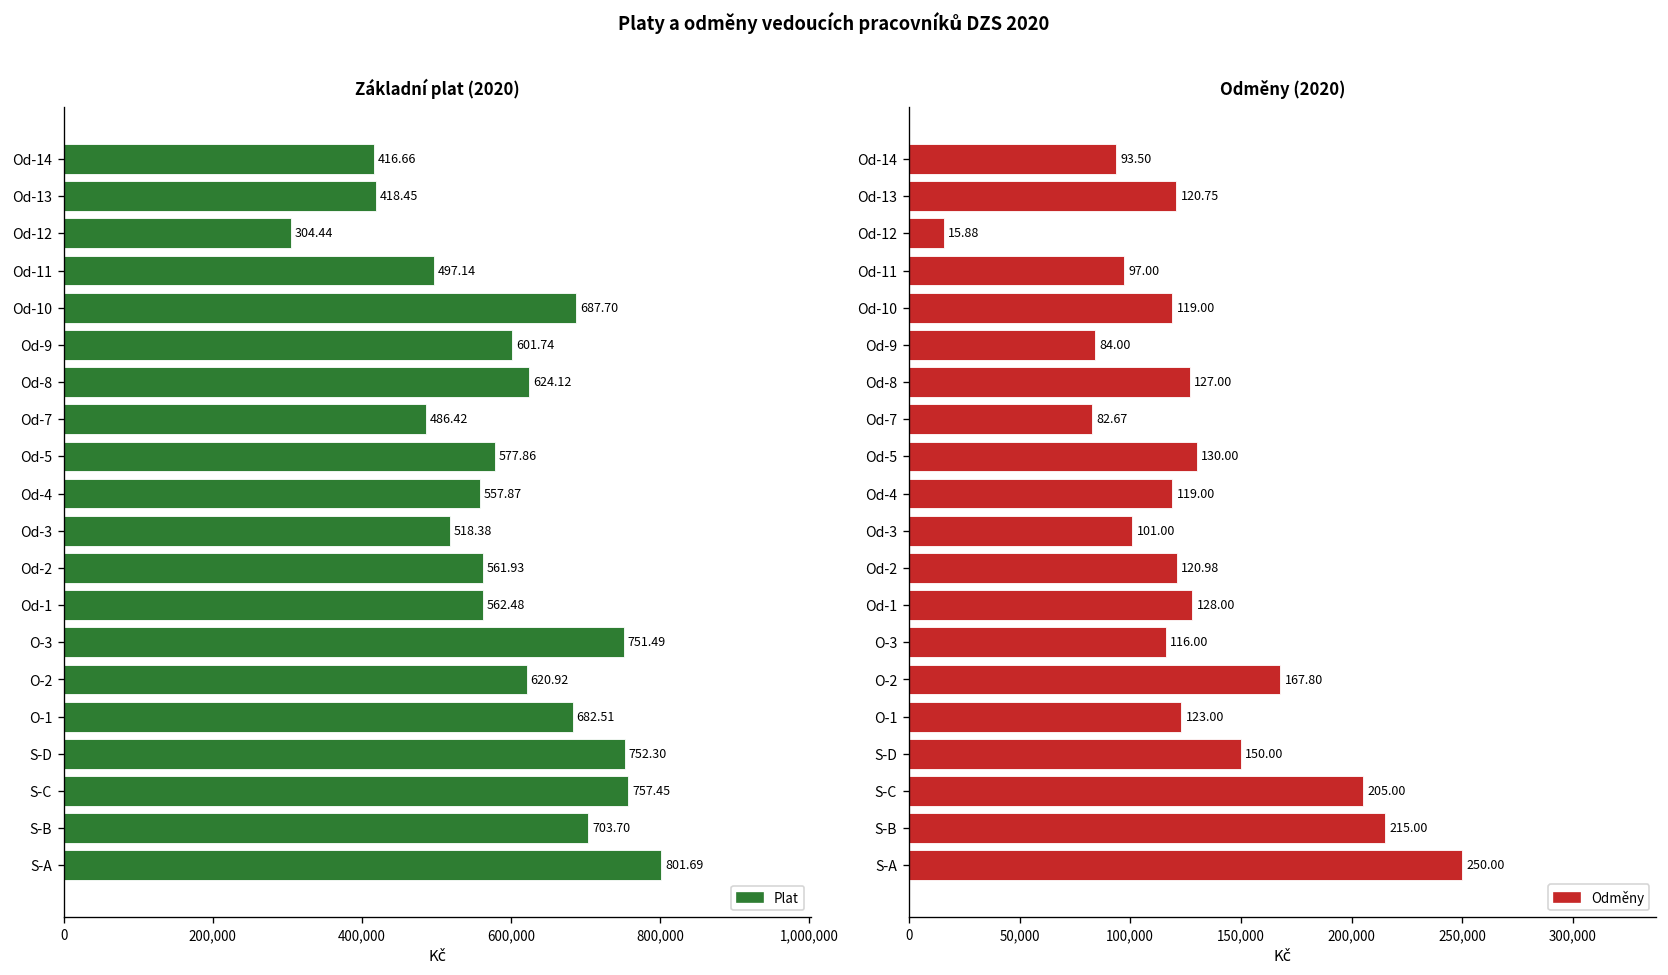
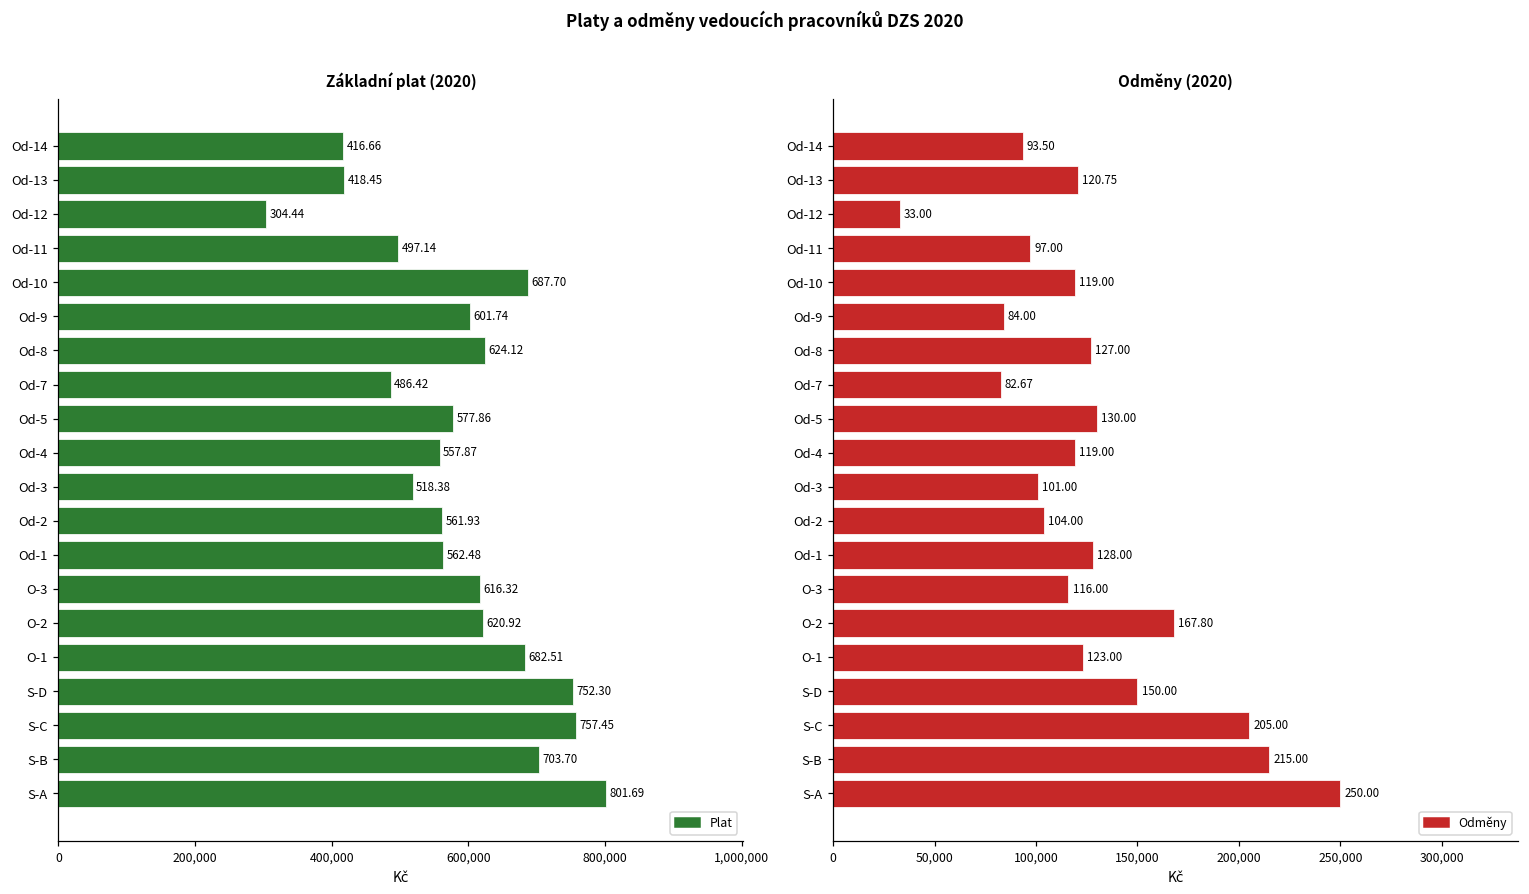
  {
    "Základní plat (2020)": {
-     "O-3": 751.49
+     "O-3": 616.32
    },
    "Odměny (2020)": {
-     "Od-12": 15.88,
-     "Od-2": 120.98
+     "Od-12": 33.00,
+     "Od-2": 104.00
    }
  }
